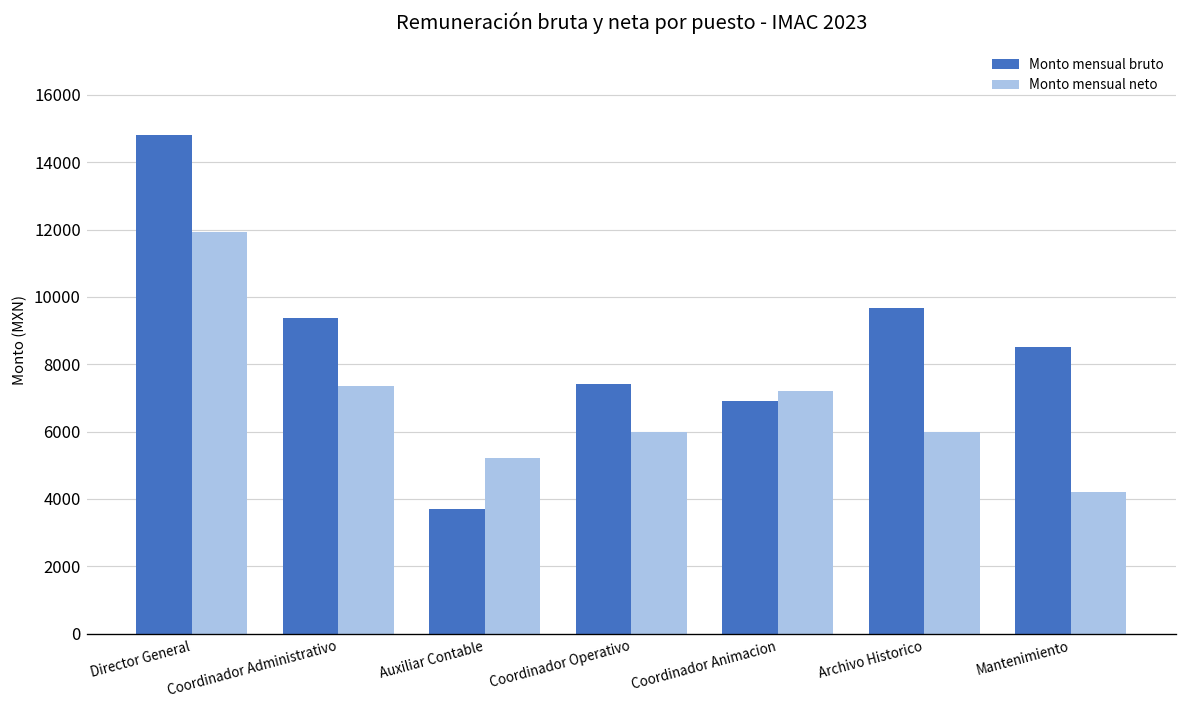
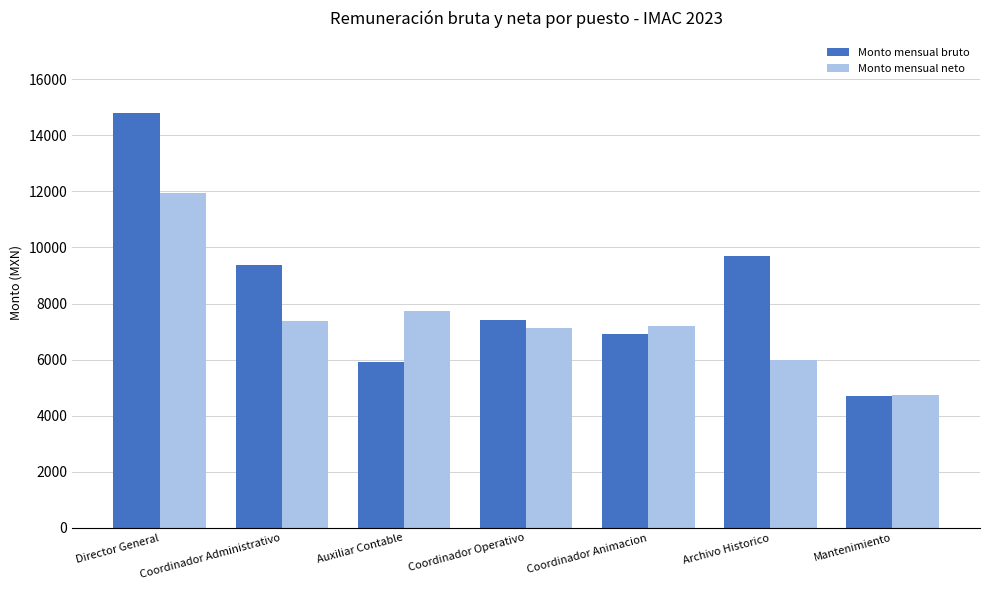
  {
    "Monto mensual bruto": {
      "Director General": 14800,
      "Coordinador Administrativo": 9400,
-     "Auxiliar Contable": 3700,
+     "Auxiliar Contable": 5900,
      "Coordinador Operativo": 7400,
      "Coordinador Animacion": 6900,
      "Archivo Historico": 9700,
-     "Mantenimiento": 8500
+     "Mantenimiento": 4700
    },
    "Monto mensual neto": {
      "Director General": 11900,
      "Coordinador Administrativo": 7400,
-     "Auxiliar Contable": 5200,
-     "Coordinador Operativo": 6000,
+     "Auxiliar Contable": 7700,
+     "Coordinador Operativo": 7100,
      "Coordinador Animacion": 7200,
      "Archivo Historico": 6000,
-     "Mantenimiento": 4200
+     "Mantenimiento": 4700
    }
  }
